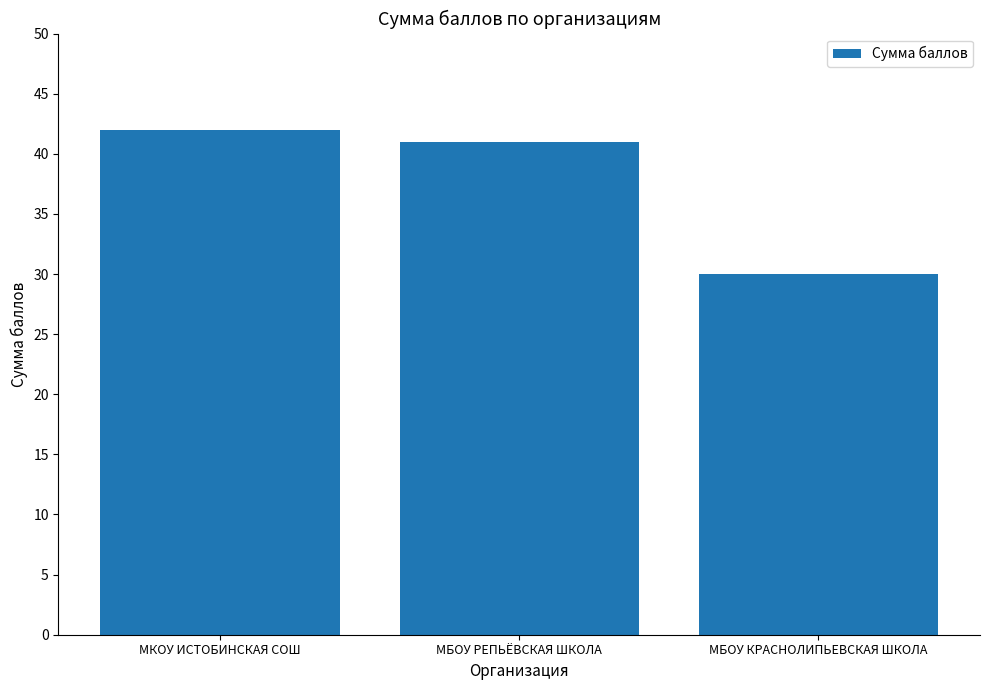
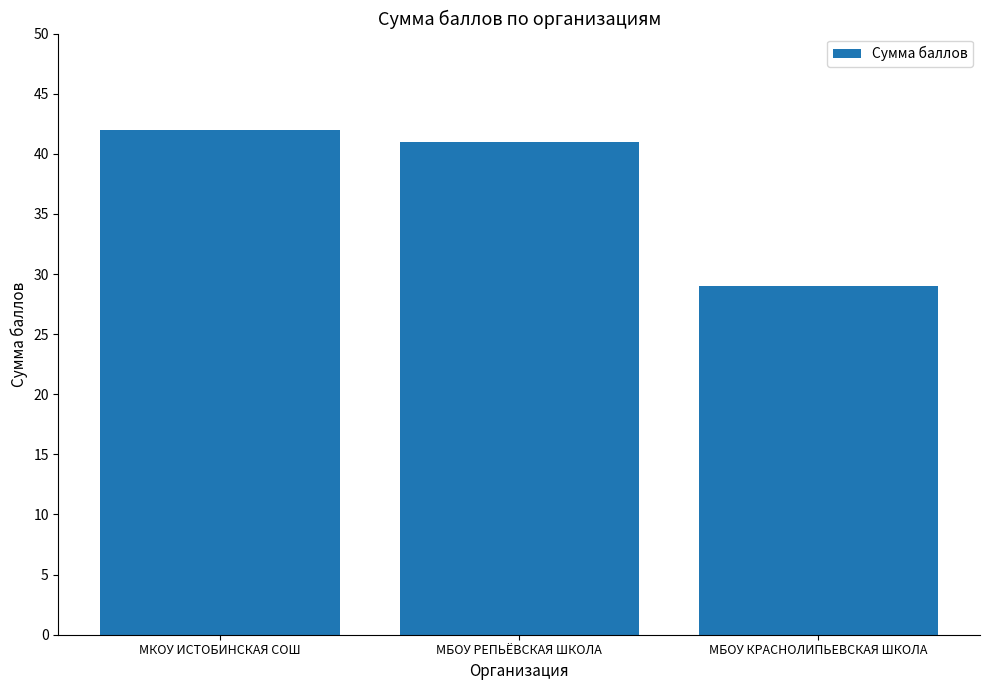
  {
    "МКОУ ИСТОБИНСКАЯ СОШ": 42,
    "МБОУ РЕПЬЁВСКАЯ ШКОЛА": 41,
-   "МБОУ КРАСНОЛИПЬЕВСКАЯ ШКОЛА": 30
+   "МБОУ КРАСНОЛИПЬЕВСКАЯ ШКОЛА": 29
  }
